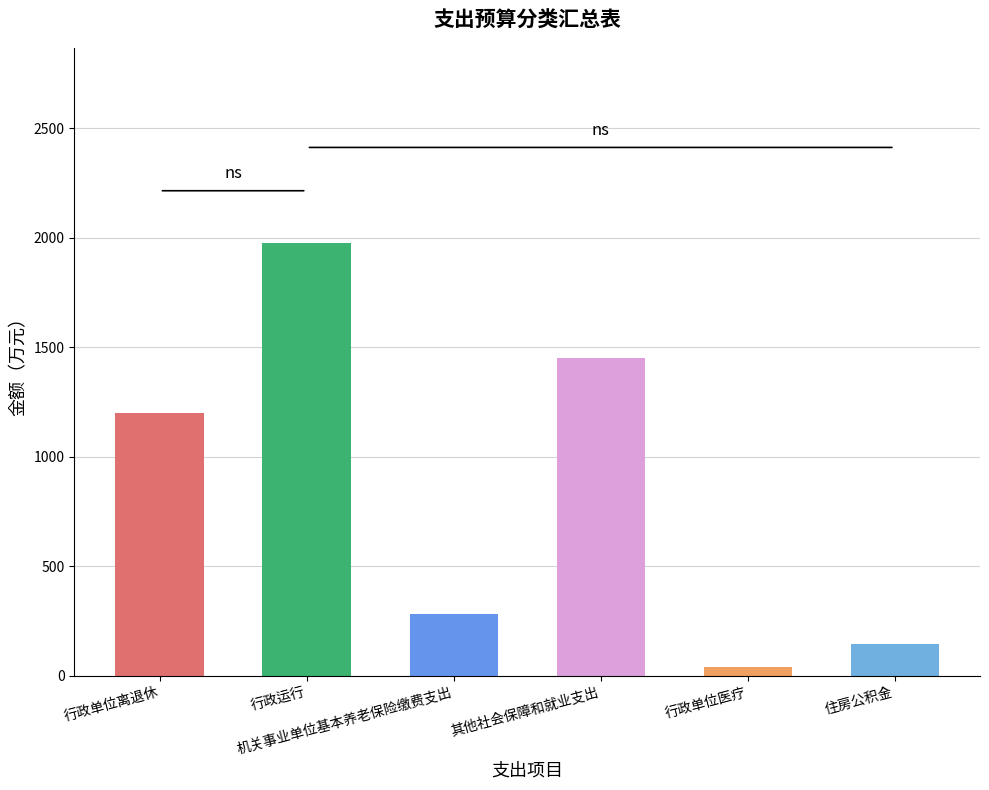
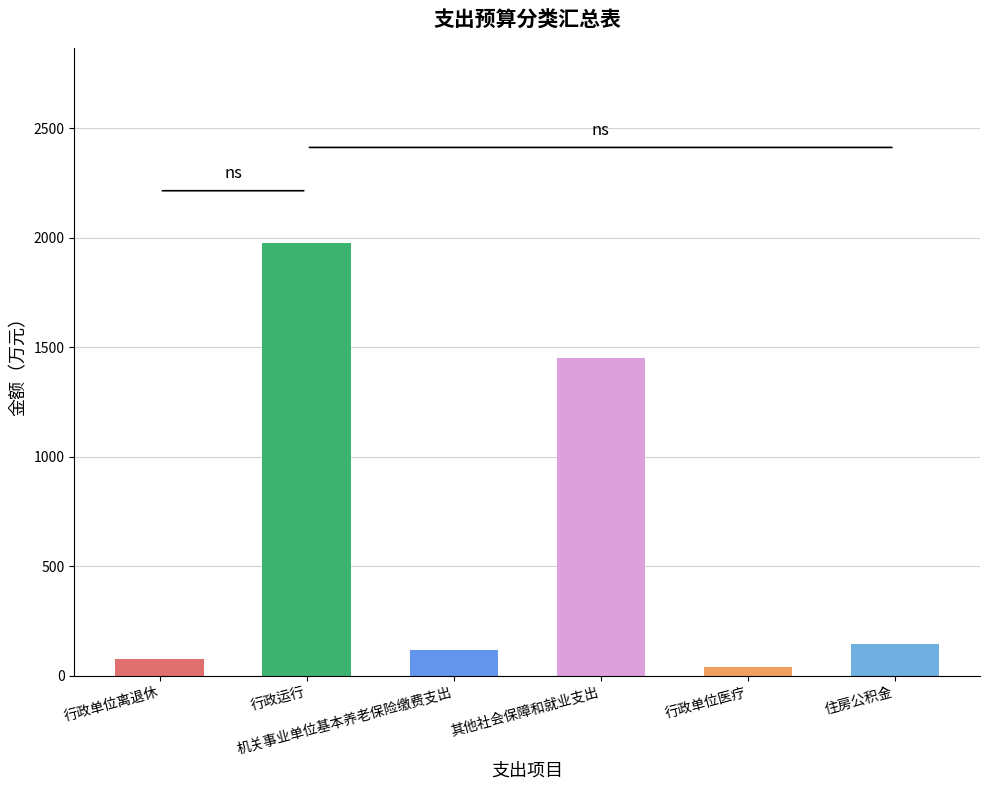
  {
-   "行政单位离退休": 1200,
+   "行政单位离退休": 80,
    "行政运行": 1980,
-   "机关事业单位基本养老保险缴费支出": 280,
+   "机关事业单位基本养老保险缴费支出": 120,
    "其他社会保障和就业支出": 1450,
    "行政单位医疗": 40,
    "住房公积金": 140
  }
